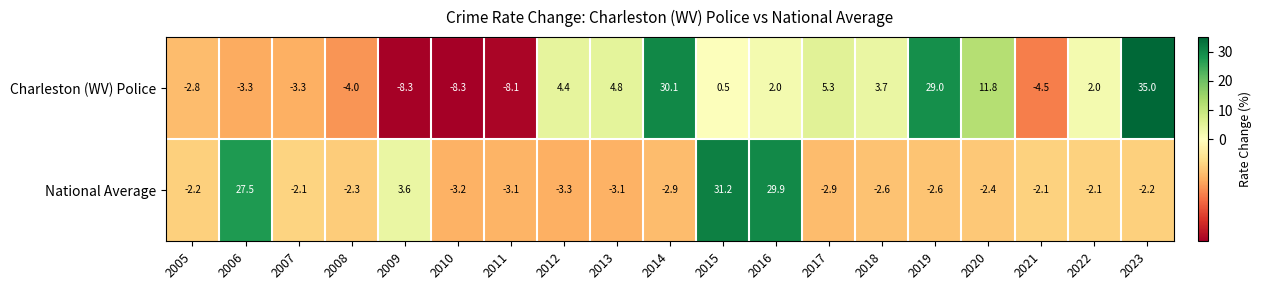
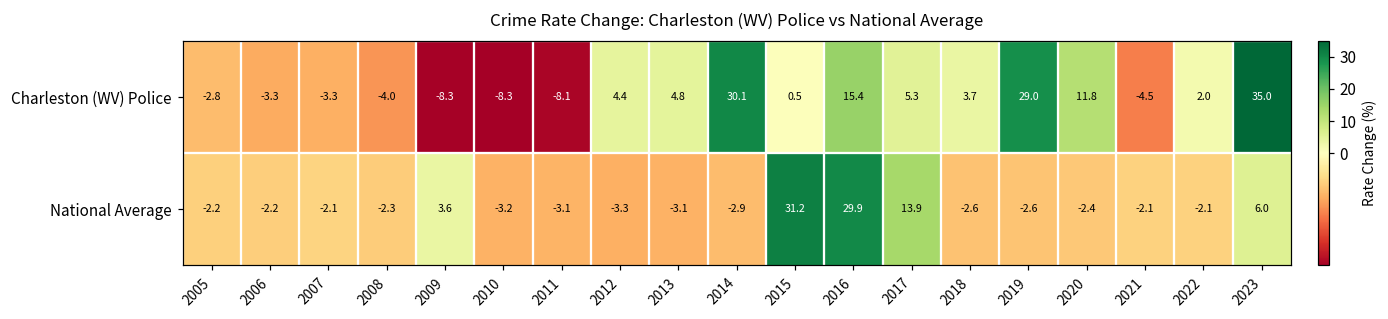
  {
    "Charleston (WV) Police": {
      "2005": -2.8,
      "2006": -3.3,
      "2007": -3.3,
      "2008": -4.0,
      "2009": -8.3,
      "2010": -8.3,
      "2011": -8.1,
      "2012": 4.4,
      "2013": 4.8,
      "2014": 30.1,
      "2015": 0.5,
-     "2016": 2.0,
+     "2016": 15.4,
      "2017": 5.3,
      "2018": 3.7,
      "2019": 29.0,
      "2020": 11.8,
      "2021": -4.5,
      "2022": 2.0,
      "2023": 35.0
    },
    "National Average": {
      "2005": -2.2,
-     "2006": 27.5,
+     "2006": -2.2,
      "2007": -2.1,
      "2008": -2.3,
      "2009": 3.6,
      "2010": -3.2,
      "2011": -3.1,
      "2012": -3.3,
      "2013": -3.1,
      "2014": -2.9,
      "2015": 31.2,
      "2016": 29.9,
-     "2017": -2.9,
+     "2017": 13.9,
      "2018": -2.6,
      "2019": -2.6,
      "2020": -2.4,
      "2021": -2.1,
      "2022": -2.1,
-     "2023": -2.2
+     "2023": 6.0
    }
  }
